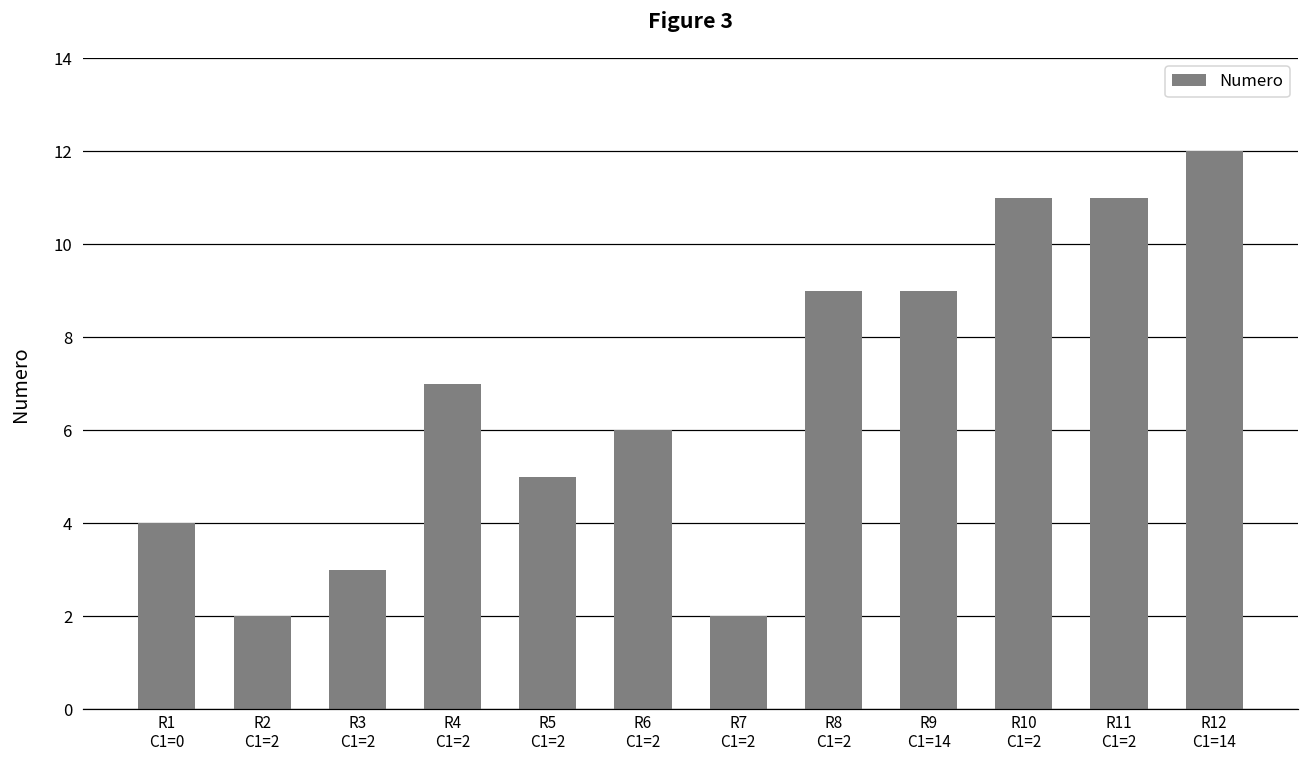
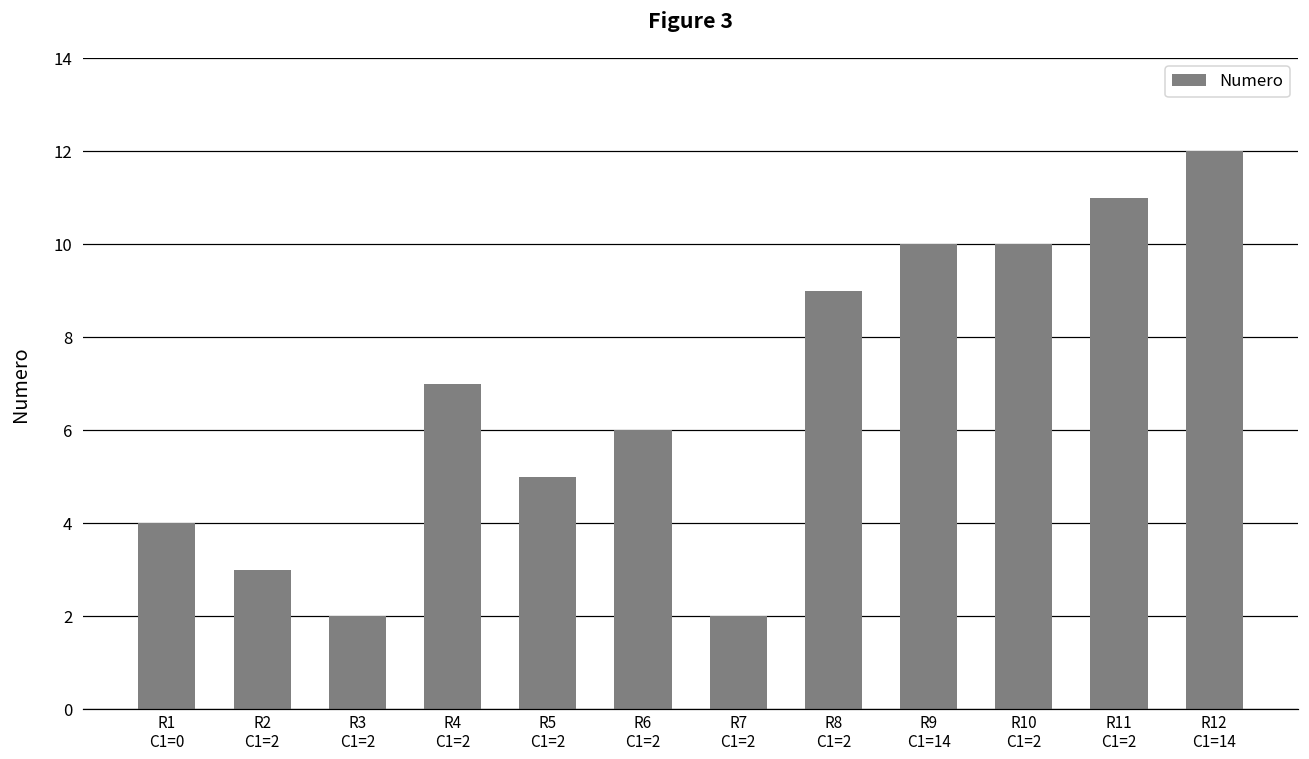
  {
    "R1 C1=0": 4,
-   "R2 C1=2": 2,
-   "R3 C1=2": 3,
+   "R2 C1=2": 3,
+   "R3 C1=2": 2,
    "R4 C1=2": 7,
    "R5 C1=2": 5,
    "R6 C1=2": 6,
    "R7 C1=2": 2,
    "R8 C1=2": 9,
-   "R9 C1=14": 9,
-   "R10 C1=2": 11,
+   "R9 C1=14": 10,
+   "R10 C1=2": 10,
    "R11 C1=2": 11,
    "R12 C1=14": 12
  }
